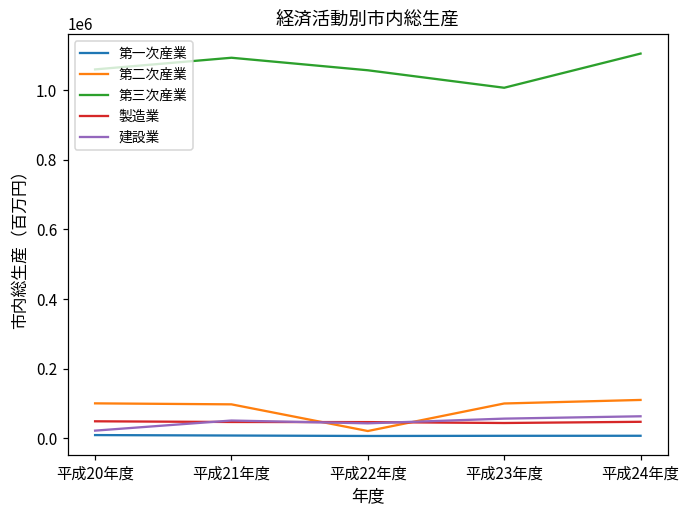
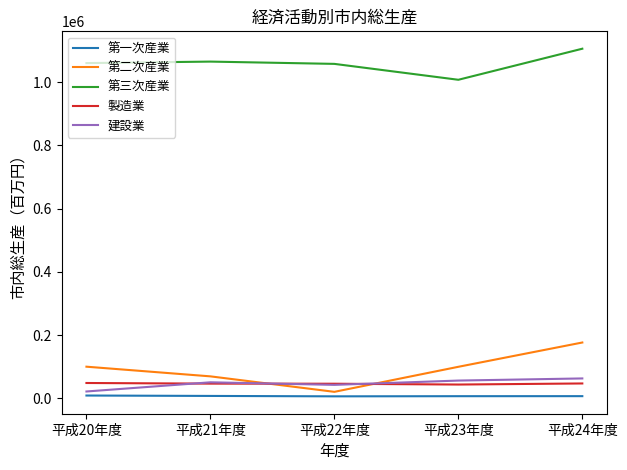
  {
    "第一次産業": {
      "平成20年度": 10000,
      "平成21年度": 10000,
      "平成22年度": 10000,
      "平成23年度": 10000,
      "平成24年度": 10000
    },
    "第二次産業": {
      "平成20年度": 100000,
-     "平成21年度": 100000,
+     "平成21年度": 70000,
      "平成22年度": 20000,
      "平成23年度": 100000,
-     "平成24年度": 110000
+     "平成24年度": 180000
    },
    "第三次産業": {
-     "平成21年度": 1090000,
+     "平成21年度": 1060000,
      "平成22年度": 1060000,
      "平成23年度": 1010000,
      "平成24年度": 1110000
    },
    "製造業": {
      "平成20年度": 50000,
      "平成23年度": 40000,
      "平成24年度": 50000
    },
    "建設業": {
      "平成20年度": 20000,
      "平成23年度": 60000,
      "平成24年度": 60000
    }
  }
